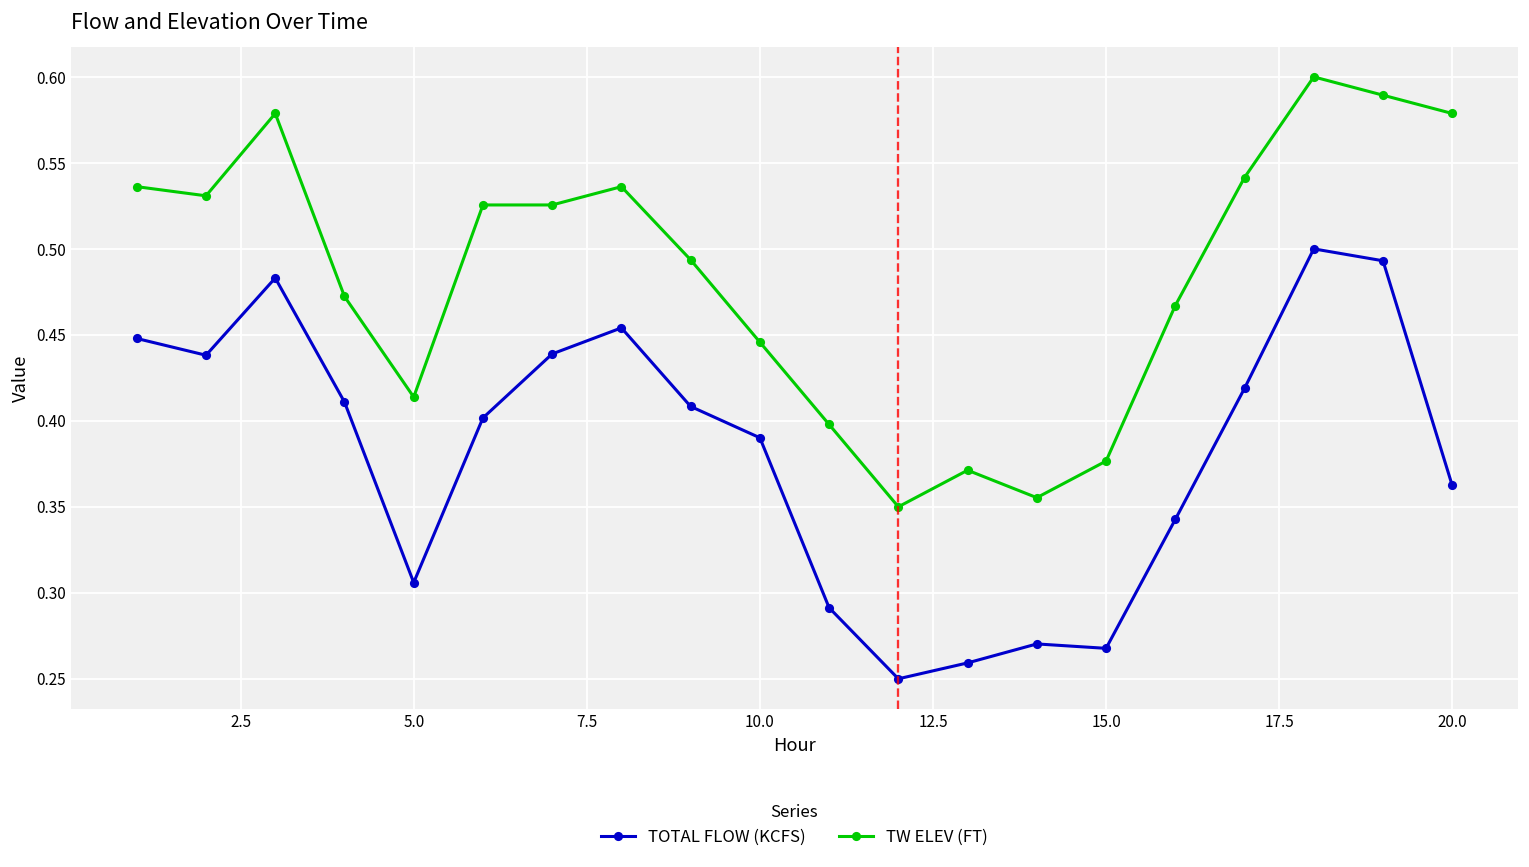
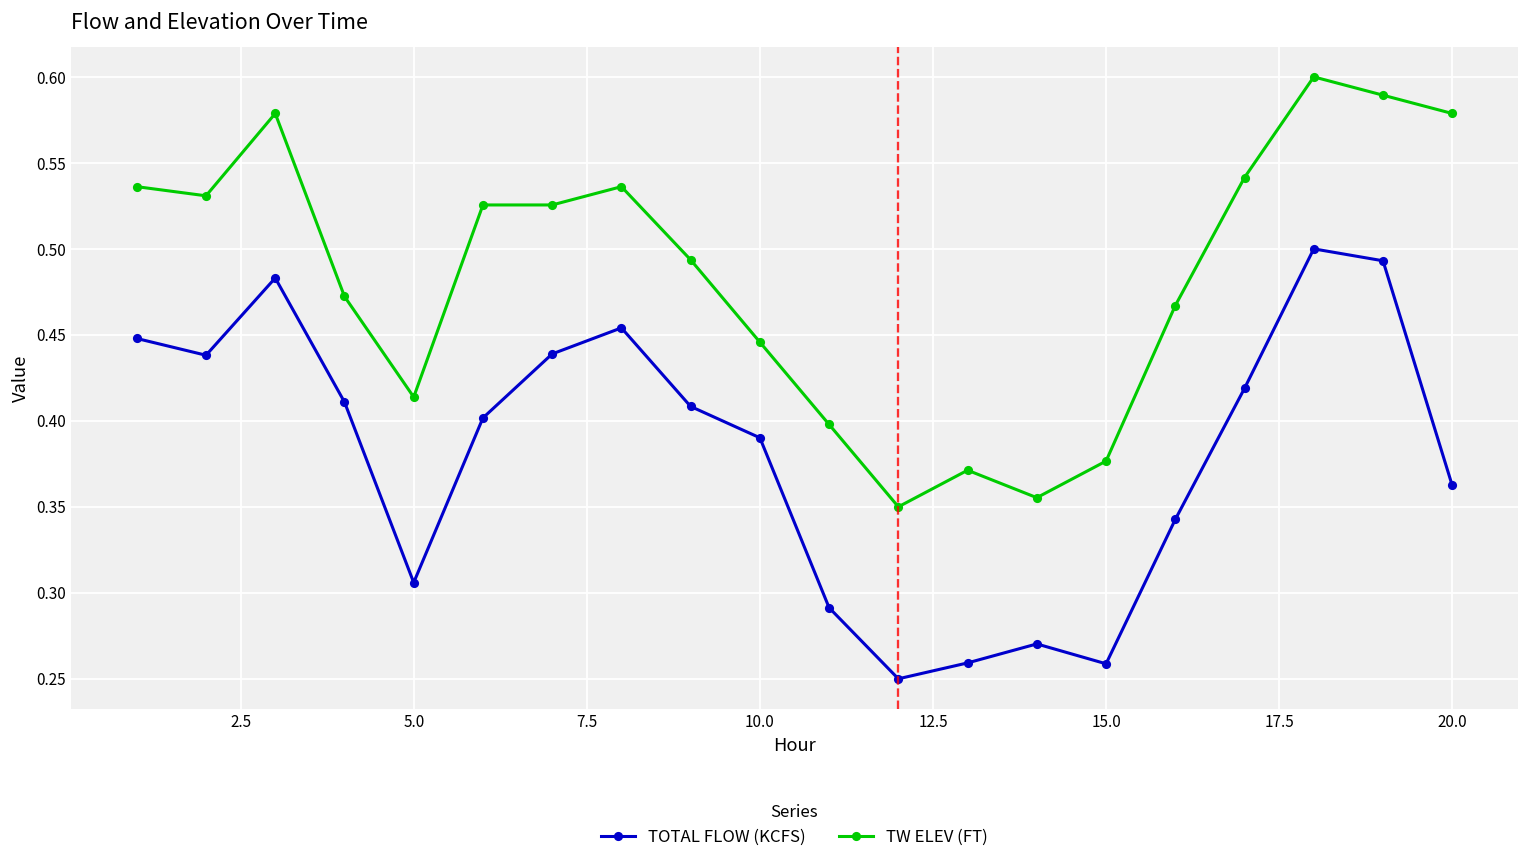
  {
    "TOTAL FLOW (KCFS)": {
      "5.0": 0.306,
      "10.0": 0.390,
-     "15.0": 0.268,
+     "15.0": 0.259,
      "20.0": 0.362
    },
    "TW ELEV (FT)": {
      "5.0": 0.414,
      "10.0": 0.446,
      "15.0": 0.377,
      "20.0": 0.579
    }
  }
